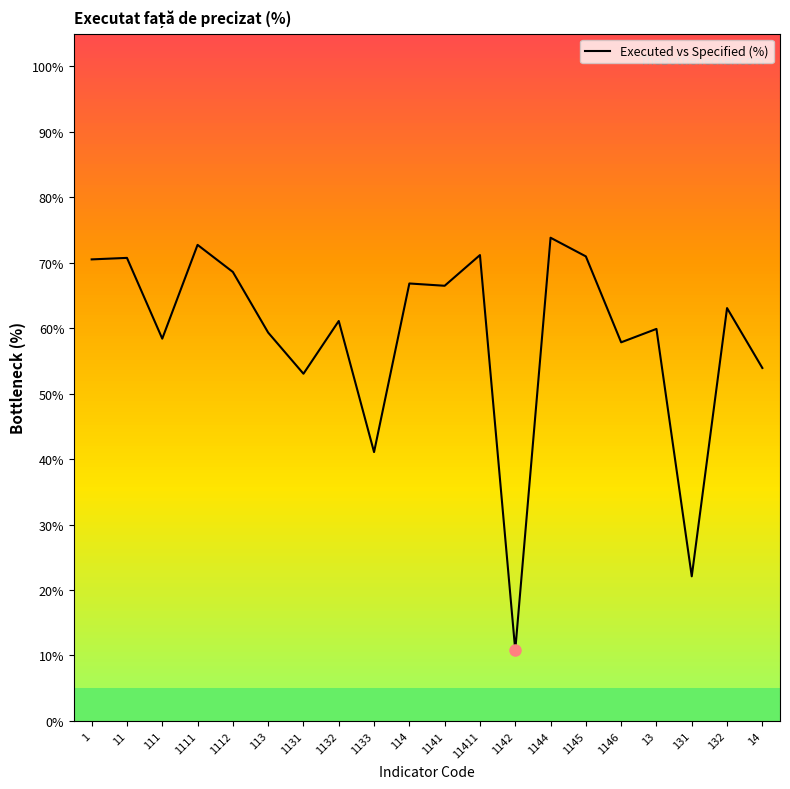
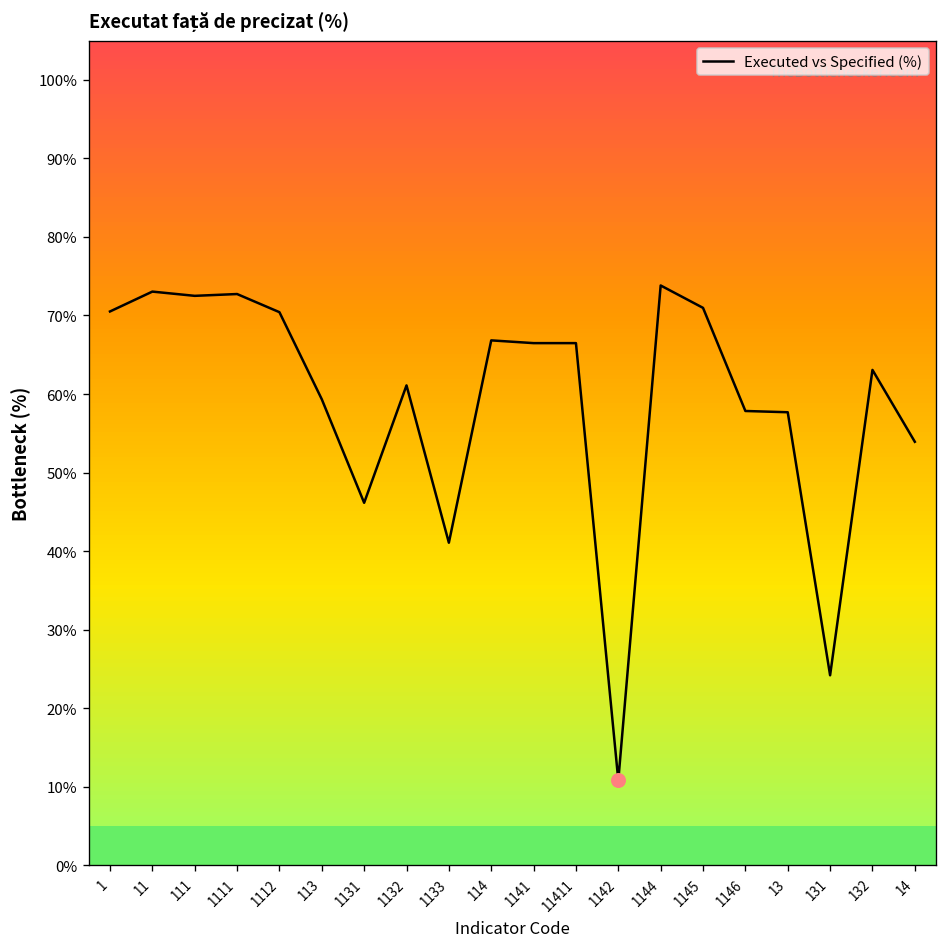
  {
    "Executed vs Specified (%)": {
      "1": "71%",
-     "11": "71%",
-     "111": "58%",
+     "11": "73%",
+     "111": "73%",
      "1111": "73%",
-     "1112": "69%",
+     "1112": "70%",
      "113": "59%",
-     "1131": "53%",
+     "1131": "46%",
      "1132": "61%",
      "1133": "41%",
      "114": "67%",
      "1141": "66%",
-     "11411": "71%",
+     "11411": "66%",
      "1144": "74%",
      "1145": "71%",
      "1146": "58%",
-     "13": "60%",
-     "131": "22%",
+     "13": "58%",
+     "131": "24%",
      "132": "63%",
      "14": "54%"
    }
  }
